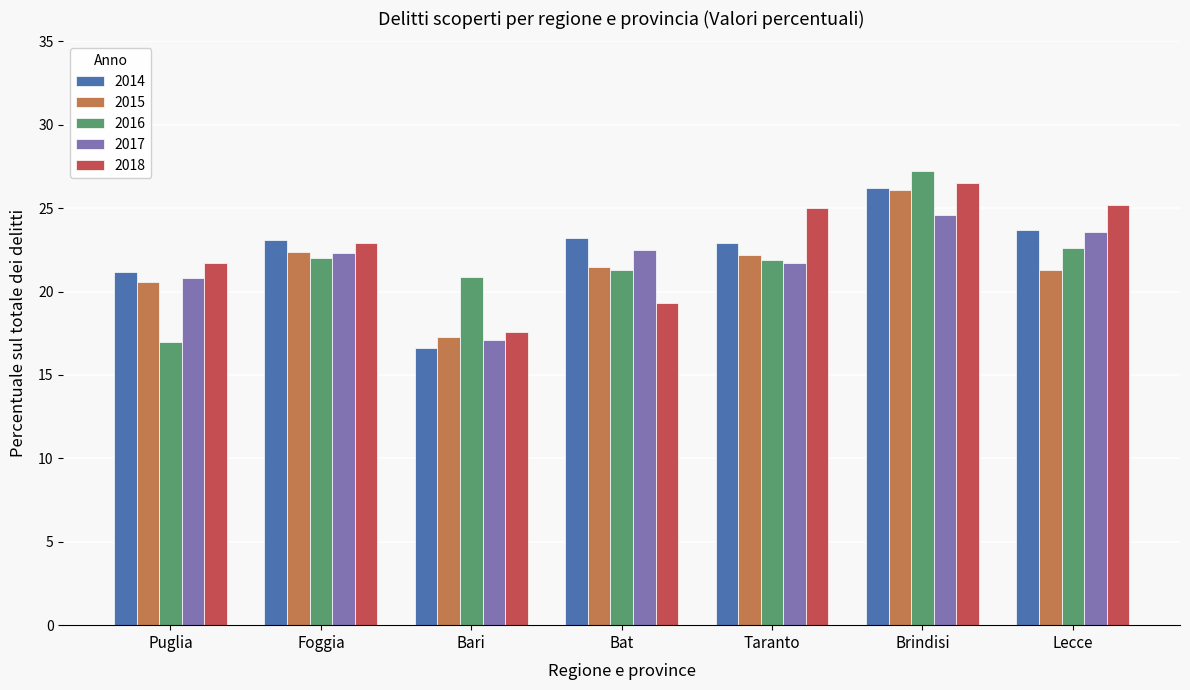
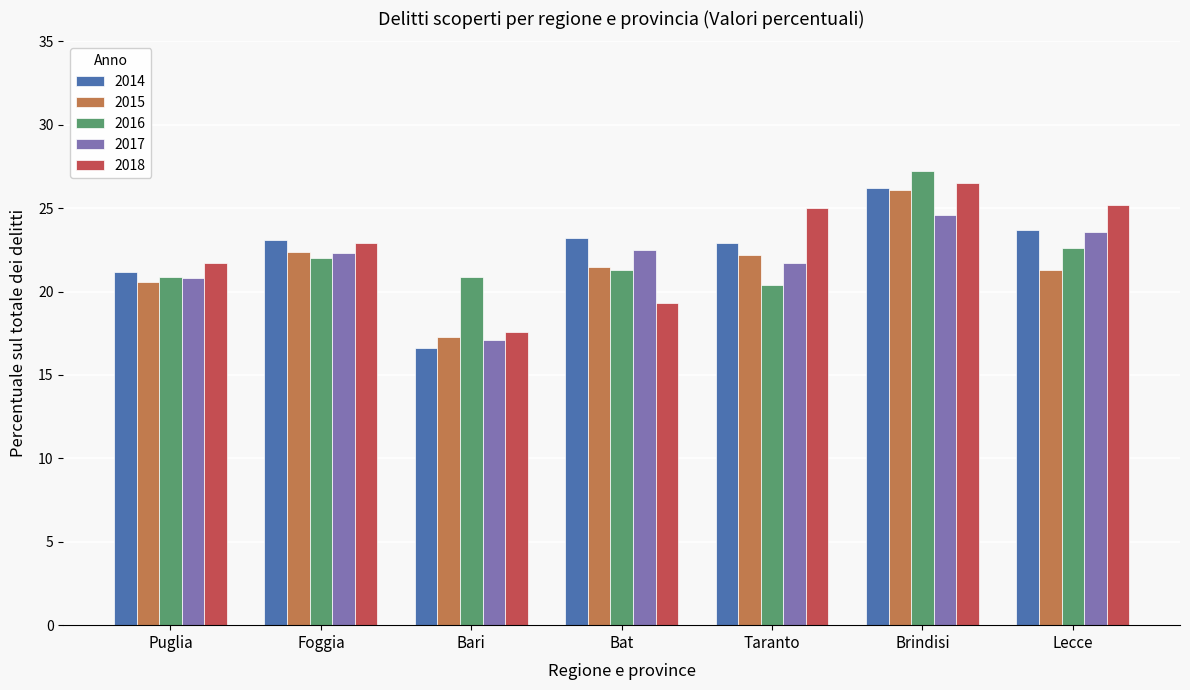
  {
    "2016": {
-     "Puglia": 17.0,
+     "Puglia": 20.9,
      "Foggia": 22.0,
      "Bari": 20.9,
      "Bat": 21.3,
-     "Taranto": 21.9,
+     "Taranto": 20.4,
      "Brindisi": 27.2,
      "Lecce": 22.6
    }
  }
